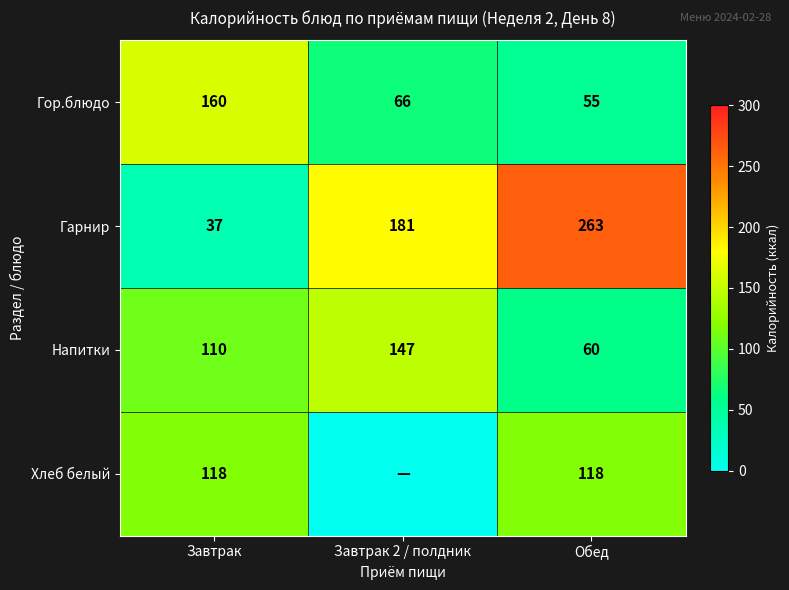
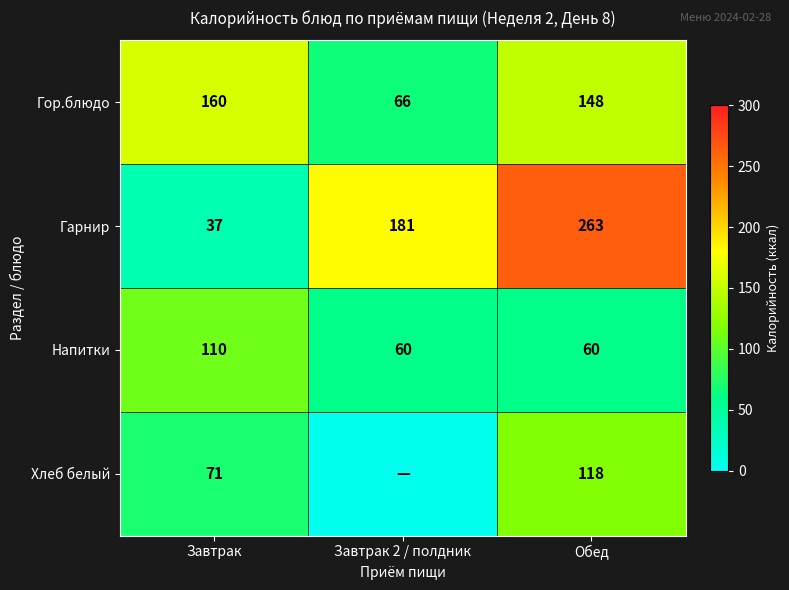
  {
    "Гор.блюдо": {
      "Завтрак": 160,
      "Завтрак 2 / полдник": 66,
-     "Обед": 55
+     "Обед": 148
    },
    "Гарнир": {
      "Завтрак": 37,
      "Завтрак 2 / полдник": 181,
      "Обед": 263
    },
    "Напитки": {
      "Завтрак": 110,
-     "Завтрак 2 / полдник": 147,
+     "Завтрак 2 / полдник": 60,
      "Обед": 60
    },
    "Хлеб белый": {
-     "Завтрак": 118,
+     "Завтрак": 71,
      "Обед": 118
    }
  }
